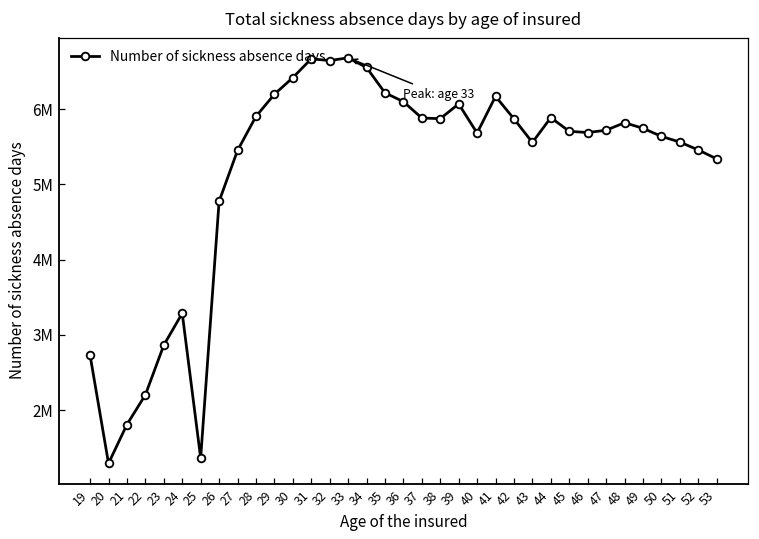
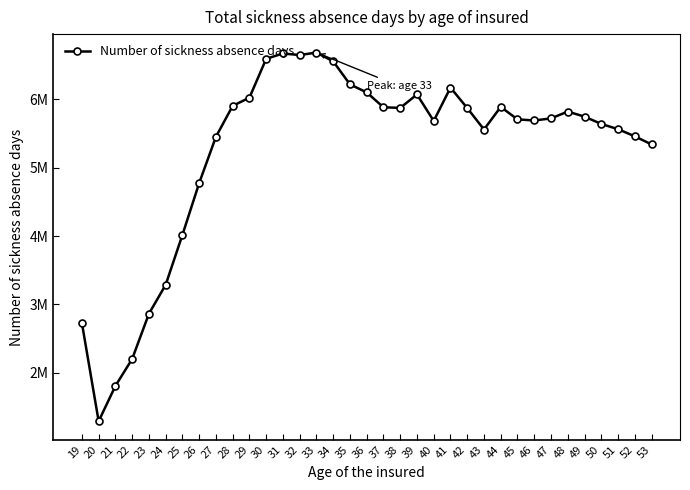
  {
    "19": 2700000,
    "20": 1300000,
    "21": 1800000,
    "22": 2200000,
    "23": 2900000,
    "24": 3300000,
-   "25": 1400000,
+   "25": 4000000,
    "26": 4800000,
    "27": 5500000,
    "28": 5900000,
-   "29": 6200000,
-   "30": 6400000,
+   "29": 6000000,
+   "30": 6600000,
    "31": 6700000,
    "32": 6600000,
    "33": 6700000,
    "36": 6100000,
    "37": 5900000,
    "38": 5900000,
    "39": 6100000,
    "40": 5700000,
    "41": 6200000,
    "42": 5900000,
    "43": 5600000,
    "44": 5900000,
    "45": 5700000,
    "46": 5700000,
    "47": 5700000,
    "48": 5800000,
    "49": 5700000,
    "50": 5600000,
    "51": 5600000,
    "52": 5500000,
    "53": 5300000
  }
